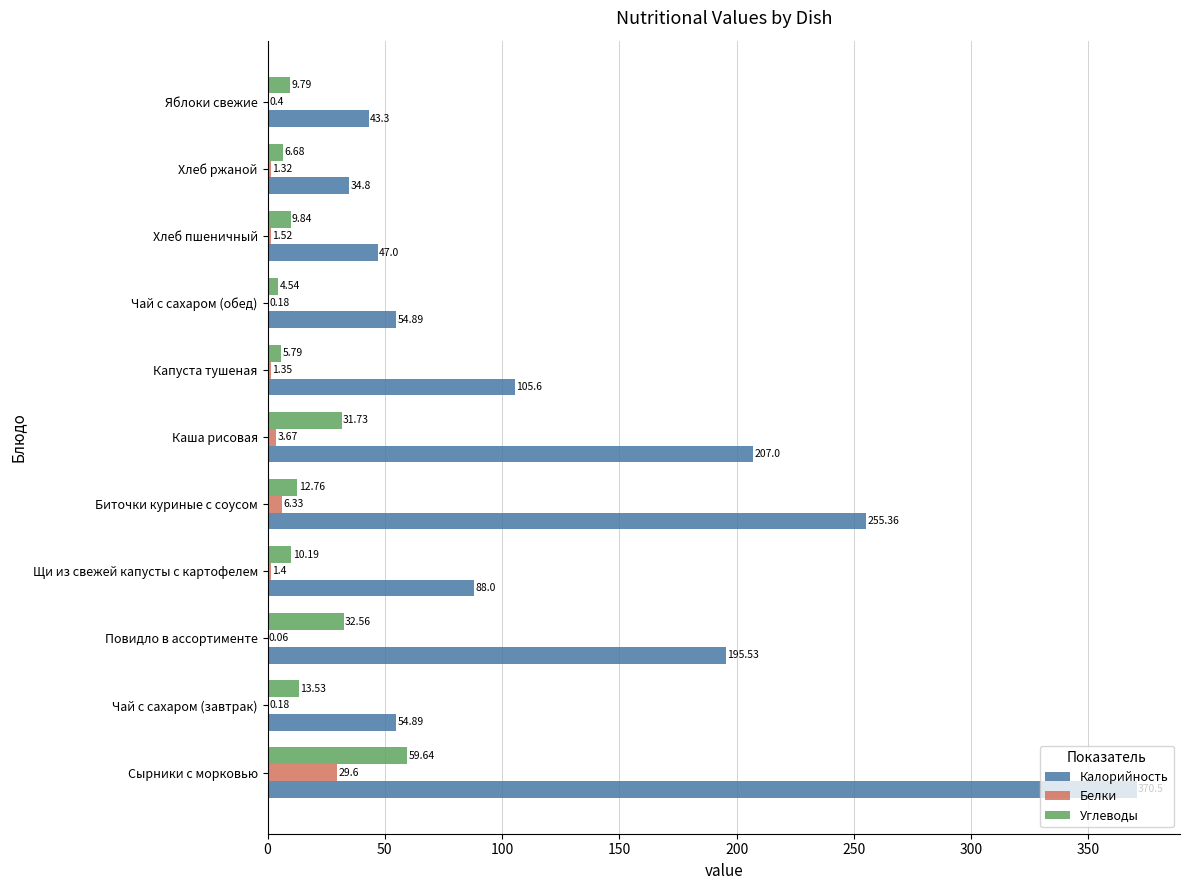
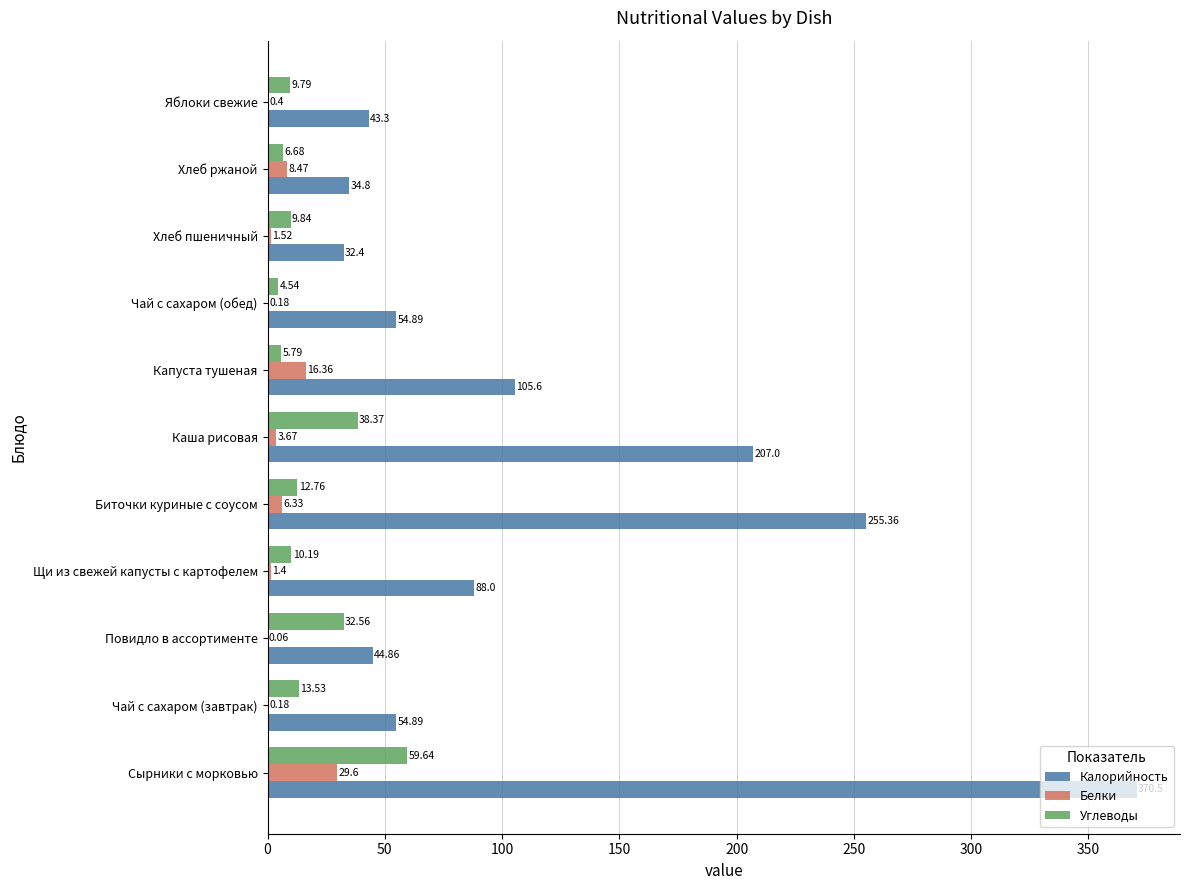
  {
    "Калорийность": {
      "Яблоки свежие": 43.3,
      "Хлеб ржаной": 34.8,
-     "Хлеб пшеничный": 47.0,
+     "Хлеб пшеничный": 32.4,
      "Чай с сахаром (обед)": 54.89,
      "Капуста тушеная": 105.6,
      "Каша рисовая": 207.0,
      "Биточки куриные с соусом": 255.36,
      "Щи из свежей капусты с картофелем": 88.0,
-     "Повидло в ассортименте": 195.53,
+     "Повидло в ассортименте": 44.86,
      "Чай с сахаром (завтрак)": 54.89
    },
    "Белки": {
      "Яблоки свежие": 0.4,
-     "Хлеб ржаной": 1.32,
+     "Хлеб ржаной": 8.47,
      "Хлеб пшеничный": 1.52,
      "Чай с сахаром (обед)": 0.18,
-     "Капуста тушеная": 1.35,
+     "Капуста тушеная": 16.36,
      "Каша рисовая": 3.67,
      "Биточки куриные с соусом": 6.33,
      "Щи из свежей капусты с картофелем": 1.4,
      "Повидло в ассортименте": 0.06,
      "Чай с сахаром (завтрак)": 0.18,
      "Сырники с морковью": 29.6
    },
    "Углеводы": {
      "Яблоки свежие": 9.79,
      "Хлеб ржаной": 6.68,
      "Хлеб пшеничный": 9.84,
      "Чай с сахаром (обед)": 4.54,
      "Капуста тушеная": 5.79,
-     "Каша рисовая": 31.73,
+     "Каша рисовая": 38.37,
      "Биточки куриные с соусом": 12.76,
      "Щи из свежей капусты с картофелем": 10.19,
      "Повидло в ассортименте": 32.56,
      "Чай с сахаром (завтрак)": 13.53,
      "Сырники с морковью": 59.64
    }
  }
